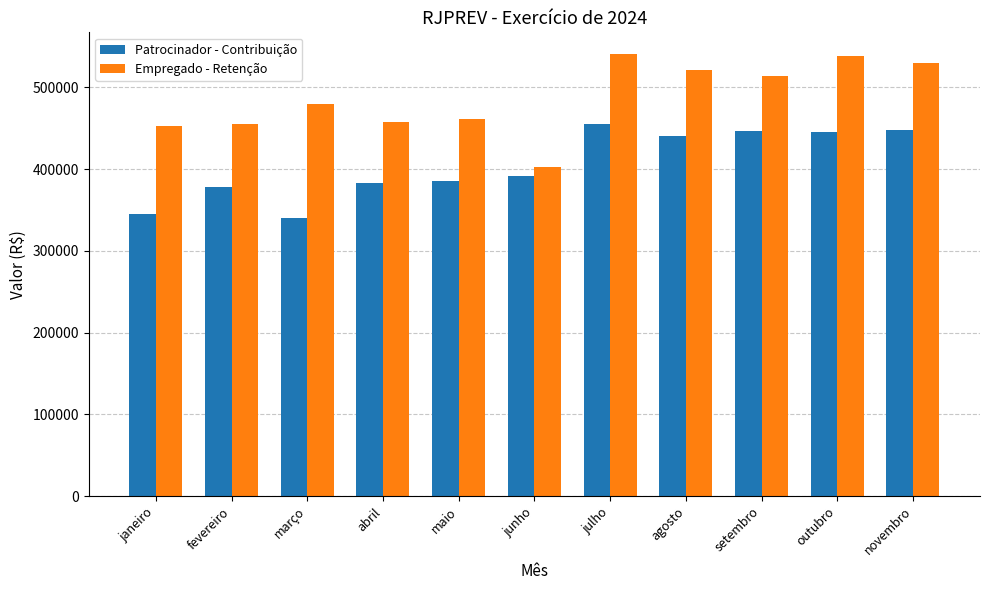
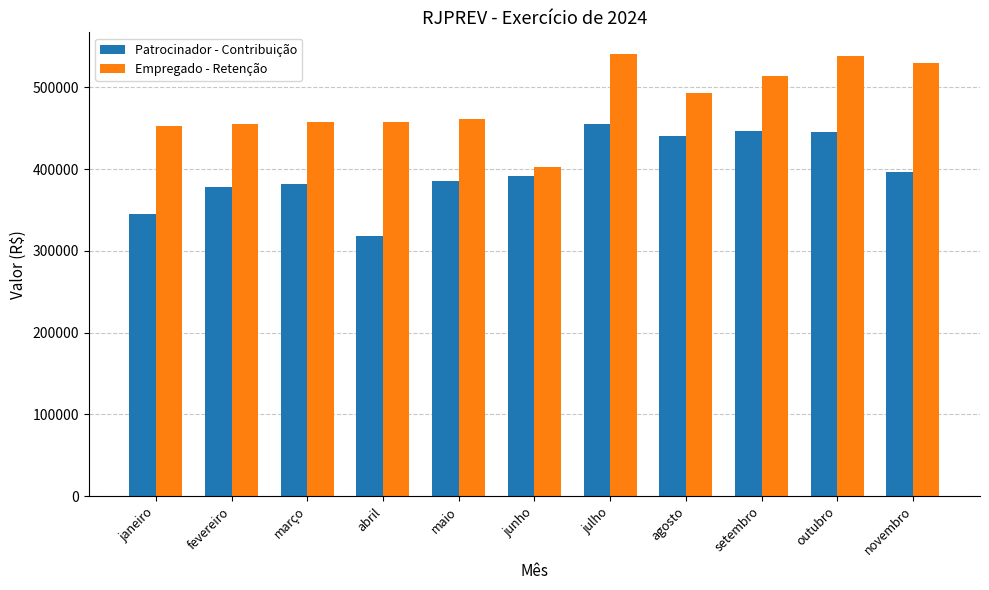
  {
    "Patrocinador - Contribuição": {
      "janeiro": 350000,
      "fevereiro": 380000,
-     "março": 340000,
-     "abril": 380000,
+     "março": 380000,
+     "abril": 320000,
      "maio": 390000,
      "junho": 390000,
      "julho": 450000,
      "agosto": 440000,
      "setembro": 450000,
      "outubro": 440000,
-     "novembro": 450000
+     "novembro": 400000
    },
    "Empregado - Retenção": {
      "janeiro": 450000,
      "fevereiro": 450000,
-     "março": 480000,
+     "março": 460000,
      "abril": 460000,
      "maio": 460000,
      "junho": 400000,
      "julho": 540000,
-     "agosto": 520000,
+     "agosto": 490000,
      "setembro": 510000,
      "outubro": 540000,
      "novembro": 530000
    }
  }
